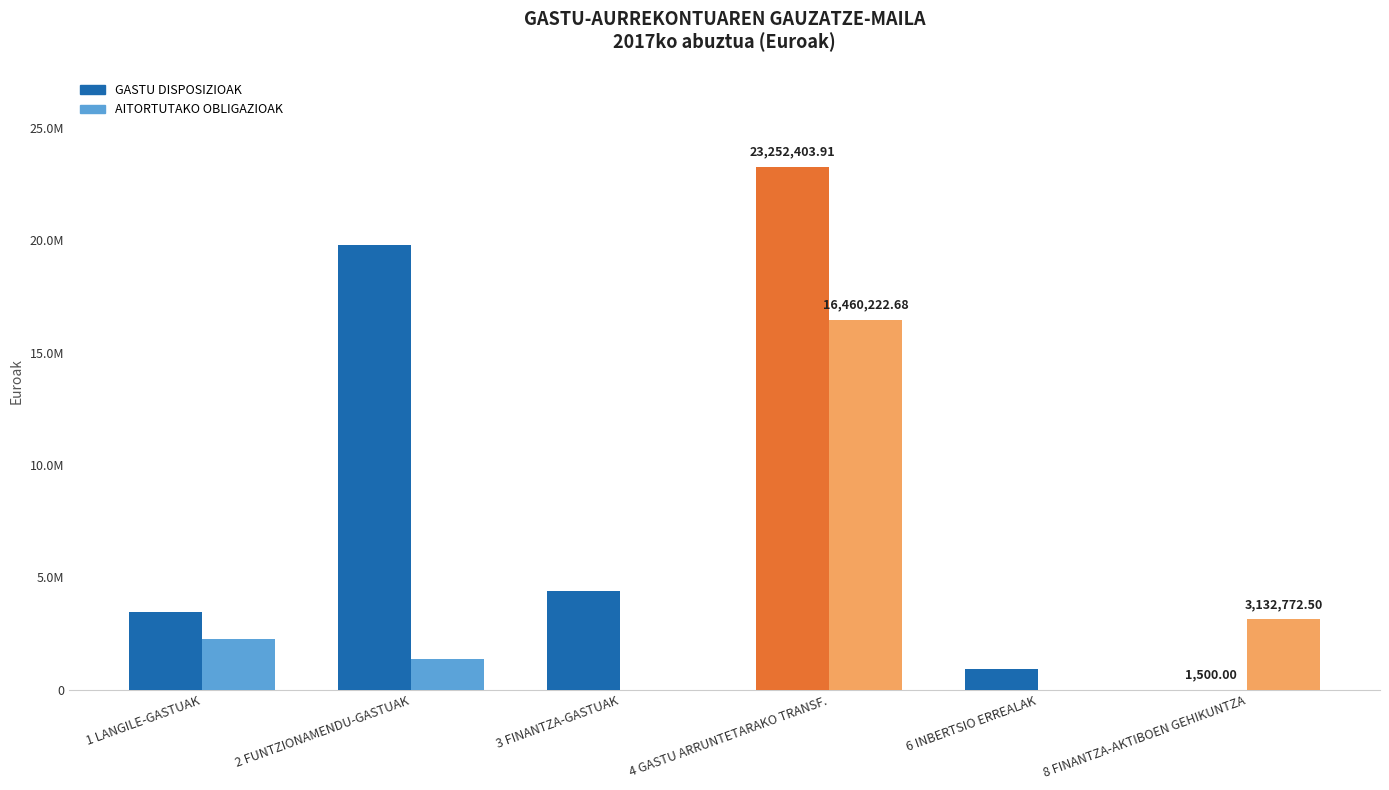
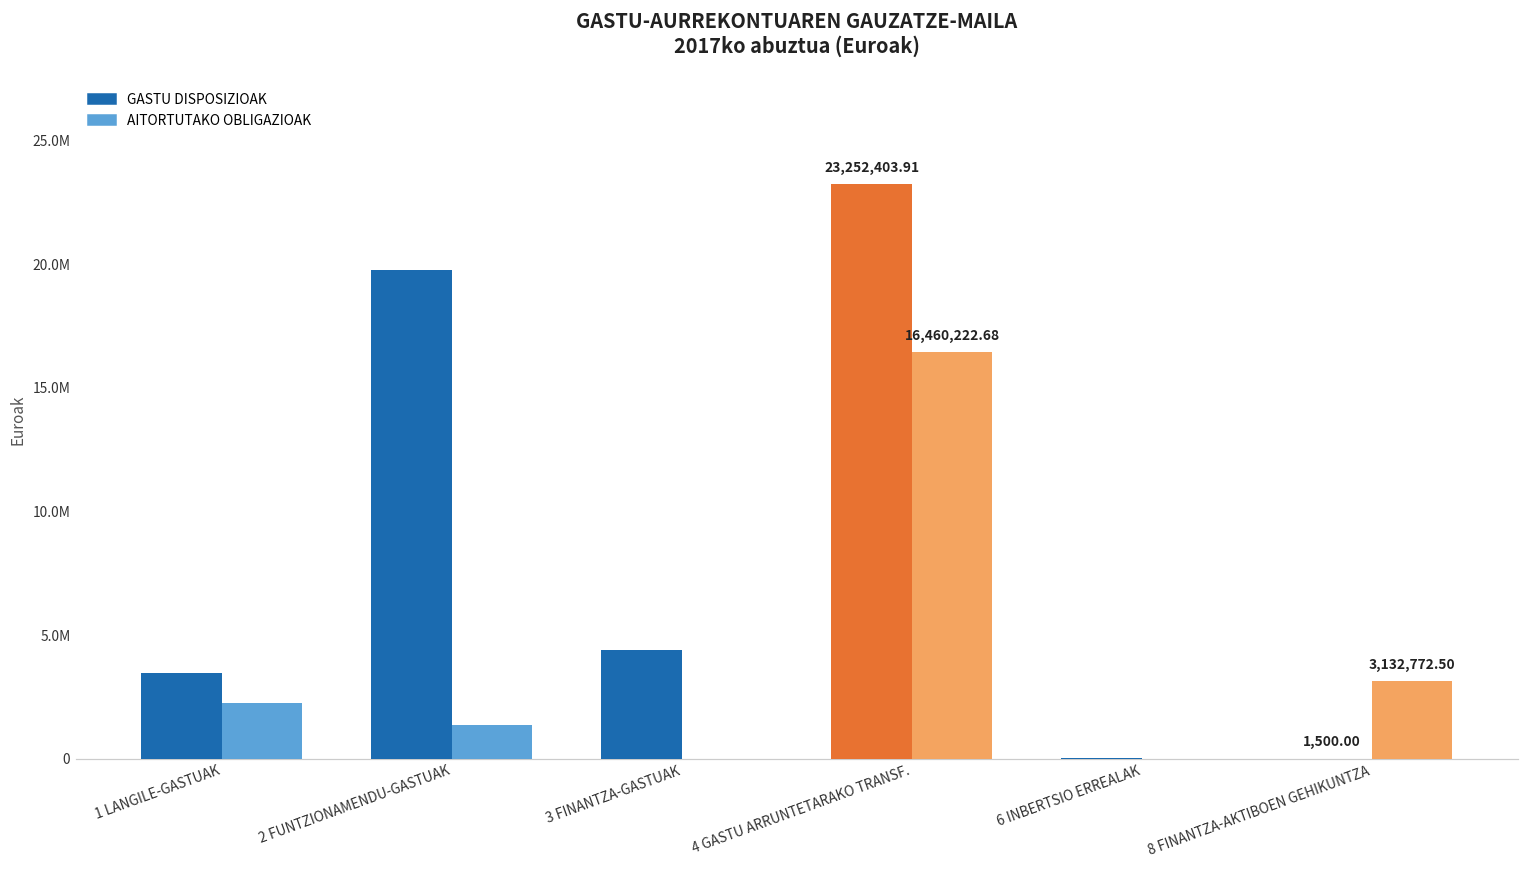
  {
    "GASTU DISPOSIZIOAK": {
      "1 LANGILE-GASTUAK": "3500000",
      "2 FUNTZIONAMENDU-GASTUAK": "19800000",
      "3 FINANTZA-GASTUAK": "4400000",
-     "6 INBERTSIO ERREALAK": "900000"
+     "6 INBERTSIO ERREALAK": "0"
    },
    "AITORTUTAKO OBLIGAZIOAK": {
      "4 GASTU ARRUNTETARAKO TRANSF.": "16,460,222.68",
      "8 FINANTZA-AKTIBOEN GEHIKUNTZA": "3,132,772.50"
    }
  }
